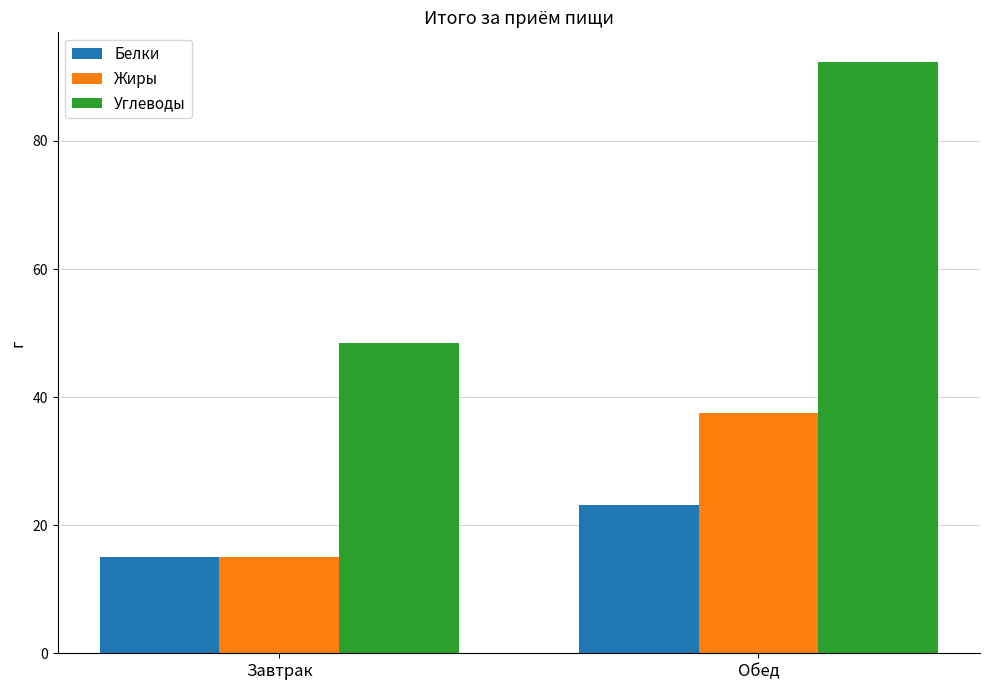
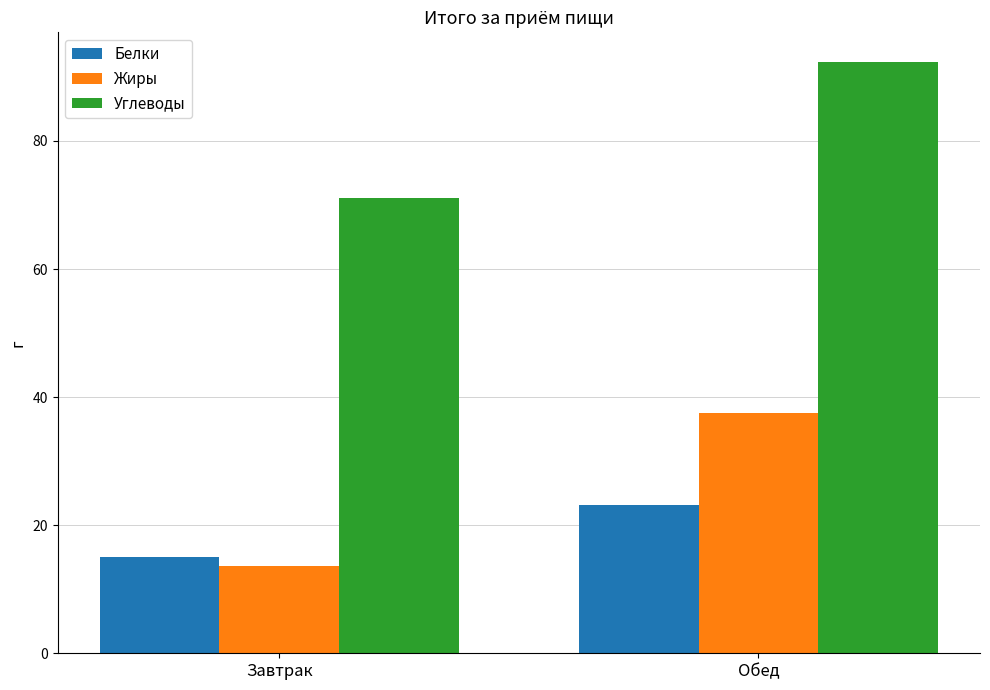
  {
    "Белки": {
      "Завтрак": 15,
      "Обед": 23
    },
    "Жиры": {
-     "Завтрак": 15,
+     "Завтрак": 14,
      "Обед": 38
    },
    "Углеводы": {
-     "Завтрак": 48,
+     "Завтрак": 71,
      "Обед": 92
    }
  }
